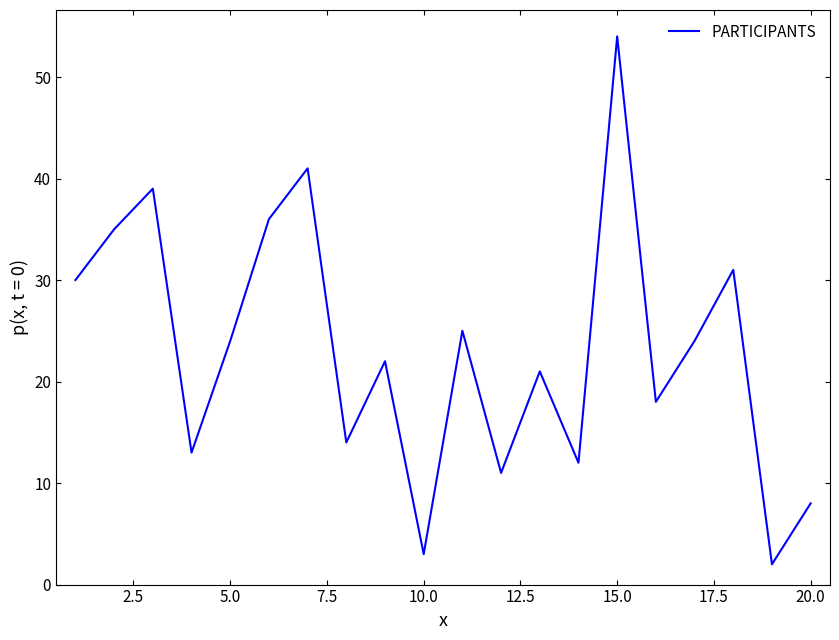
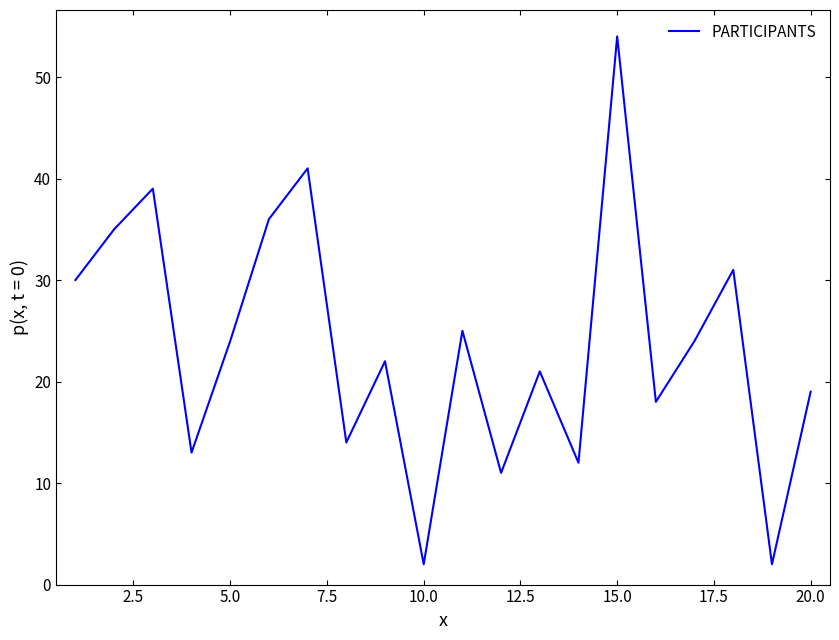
  {
    "5.0": 24,
-   "10.0": 3,
+   "10.0": 2,
    "15.0": 54,
-   "20.0": 8
+   "20.0": 19
  }
